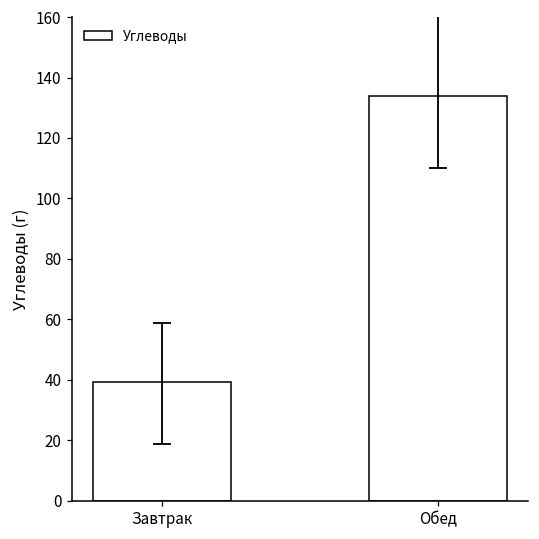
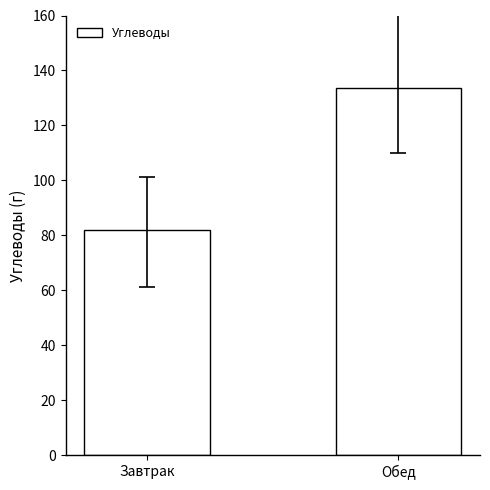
  {
    "Углеводы": {
-     "Завтрак": 39,
+     "Завтрак": 82,
      "Обед": 134
    }
  }
